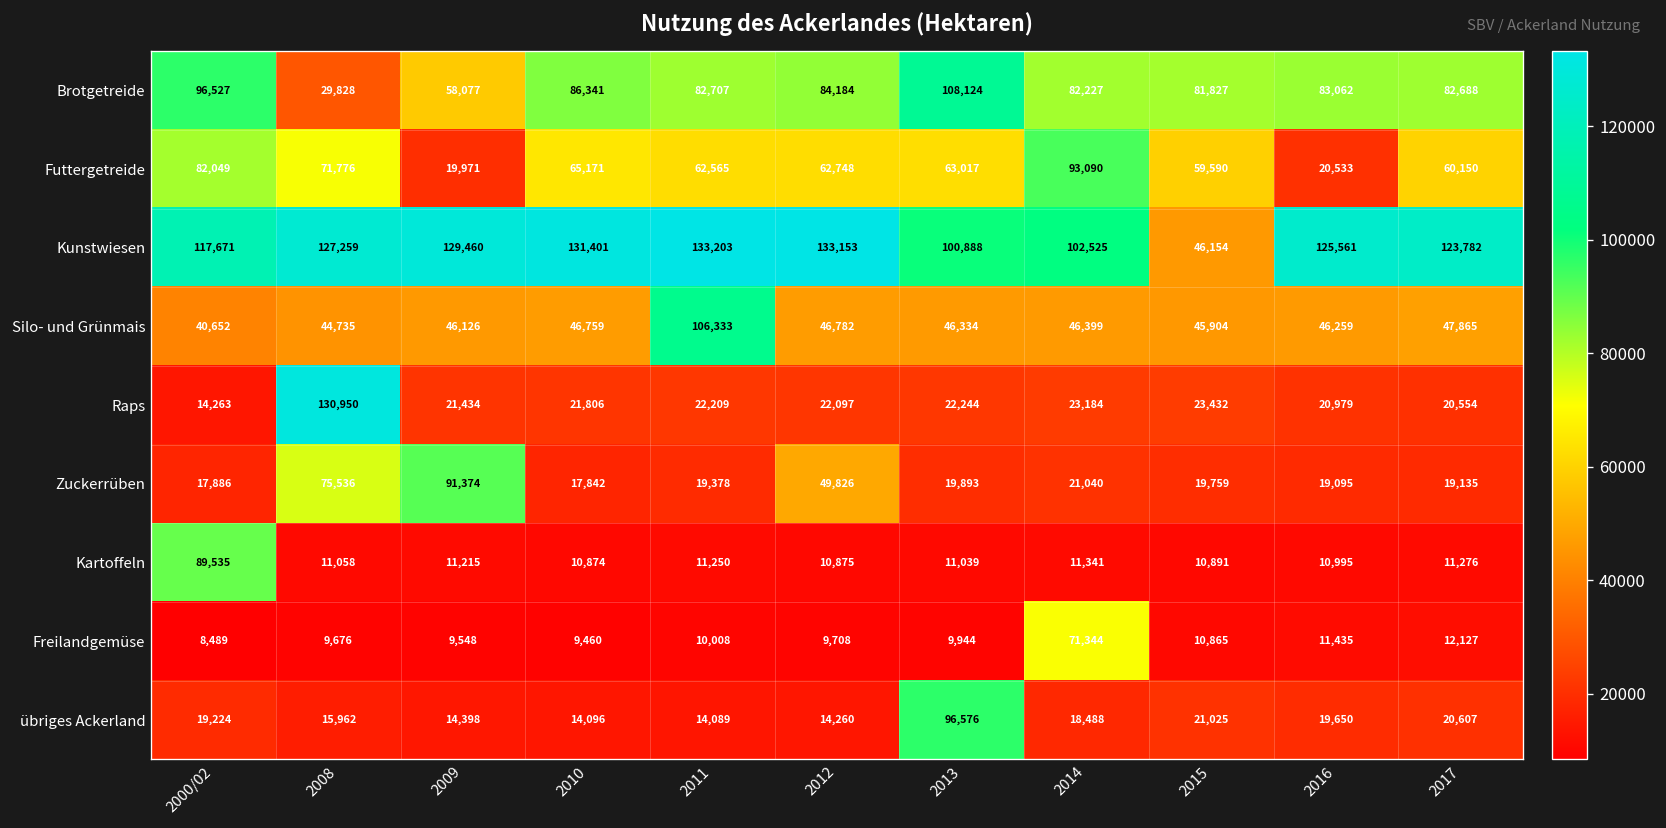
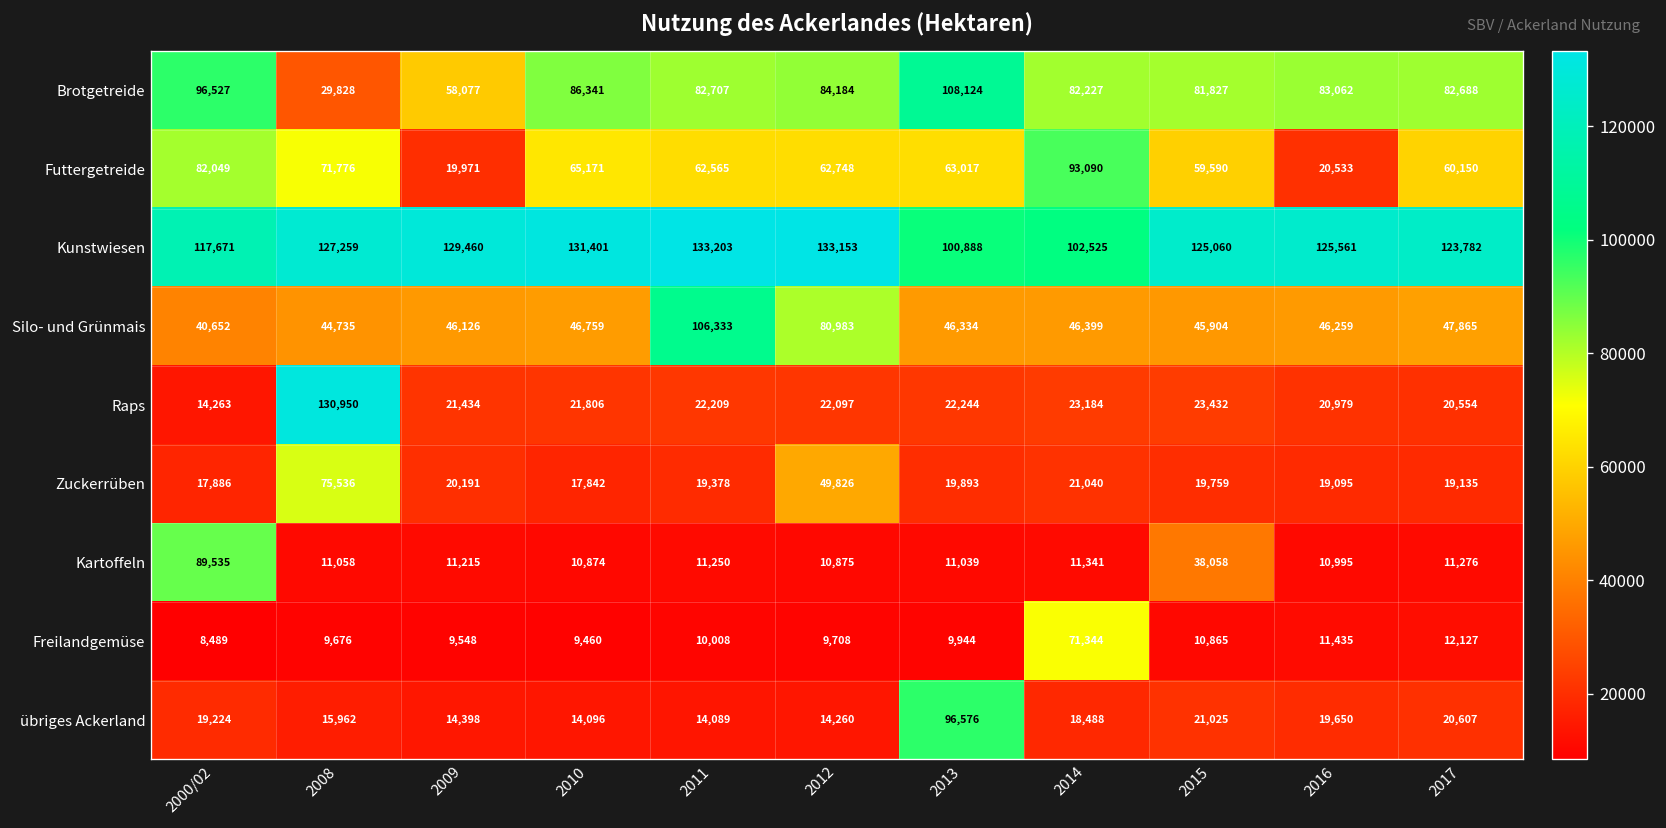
  {
    "Brotgetreide": {
      "2000/02": "96,527",
      "2008": "29,828",
      "2009": "58,077",
      "2010": "86,341",
      "2011": "82,707",
      "2012": "84,184",
      "2013": "108,124",
      "2014": "82,227",
      "2015": "81,827",
      "2016": "83,062",
      "2017": "82,688"
    },
    "Futtergetreide": {
      "2000/02": "82,049",
      "2008": "71,776",
      "2009": "19,971",
      "2010": "65,171",
      "2011": "62,565",
      "2012": "62,748",
      "2013": "63,017",
      "2014": "93,090",
      "2015": "59,590",
      "2016": "20,533",
      "2017": "60,150"
    },
    "Kunstwiesen": {
      "2000/02": "117,671",
      "2008": "127,259",
      "2009": "129,460",
      "2010": "131,401",
      "2011": "133,203",
      "2012": "133,153",
      "2013": "100,888",
      "2014": "102,525",
-     "2015": "46,154",
+     "2015": "125,060",
      "2016": "125,561",
      "2017": "123,782"
    },
    "Silo- und Grünmais": {
      "2000/02": "40,652",
      "2008": "44,735",
      "2009": "46,126",
      "2010": "46,759",
      "2011": "106,333",
-     "2012": "46,782",
+     "2012": "80,983",
      "2013": "46,334",
      "2014": "46,399",
      "2015": "45,904",
      "2016": "46,259",
      "2017": "47,865"
    },
    "Raps": {
      "2000/02": "14,263",
      "2008": "130,950",
      "2009": "21,434",
      "2010": "21,806",
      "2011": "22,209",
      "2012": "22,097",
      "2013": "22,244",
      "2014": "23,184",
      "2015": "23,432",
      "2016": "20,979",
      "2017": "20,554"
    },
    "Zuckerrüben": {
      "2000/02": "17,886",
      "2008": "75,536",
-     "2009": "91,374",
+     "2009": "20,191",
      "2010": "17,842",
      "2011": "19,378",
      "2012": "49,826",
      "2013": "19,893",
      "2014": "21,040",
      "2015": "19,759",
      "2016": "19,095",
      "2017": "19,135"
    },
    "Kartoffeln": {
      "2000/02": "89,535",
      "2008": "11,058",
      "2009": "11,215",
      "2010": "10,874",
      "2011": "11,250",
      "2012": "10,875",
      "2013": "11,039",
      "2014": "11,341",
-     "2015": "10,891",
+     "2015": "38,058",
      "2016": "10,995",
      "2017": "11,276"
    },
    "Freilandgemüse": {
      "2000/02": "8,489",
      "2008": "9,676",
      "2009": "9,548",
      "2010": "9,460",
      "2011": "10,008",
      "2012": "9,708",
      "2013": "9,944",
      "2014": "71,344",
      "2015": "10,865",
      "2016": "11,435",
      "2017": "12,127"
    },
    "übriges Ackerland": {
      "2000/02": "19,224",
      "2008": "15,962",
      "2009": "14,398",
      "2010": "14,096",
      "2011": "14,089",
      "2012": "14,260",
      "2013": "96,576",
      "2014": "18,488",
      "2015": "21,025",
      "2016": "19,650",
      "2017": "20,607"
    }
  }
